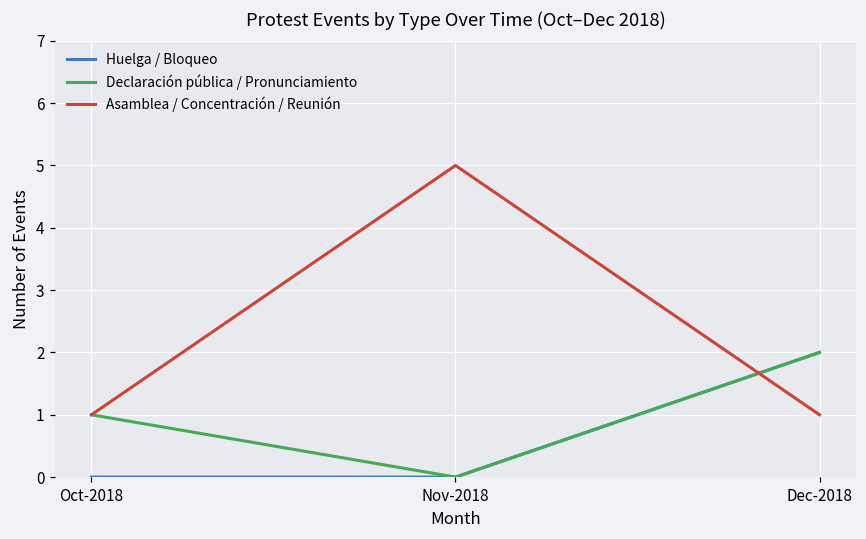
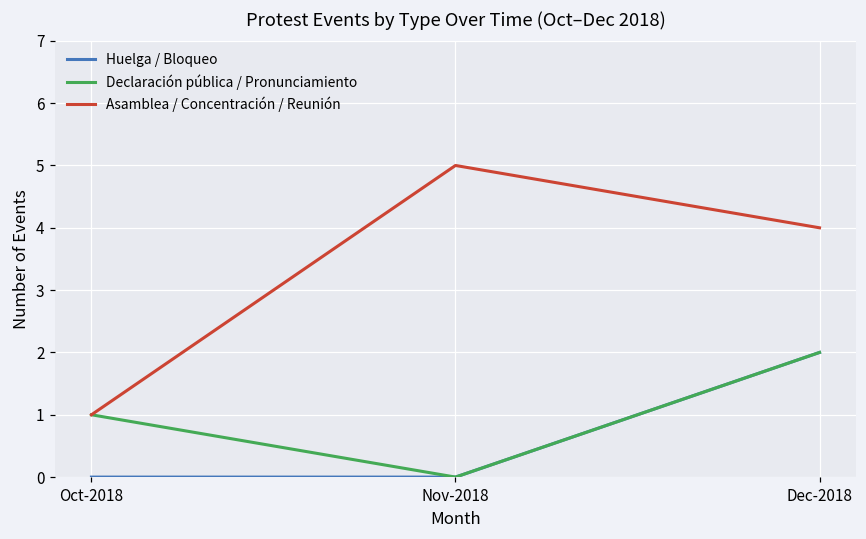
  {
    "Huelga / Bloqueo": {
      "Oct-2018": 0
    },
    "Asamblea / Concentración / Reunión": {
      "Nov-2018": 5,
-     "Dec-2018": 1
+     "Dec-2018": 4
    }
  }
